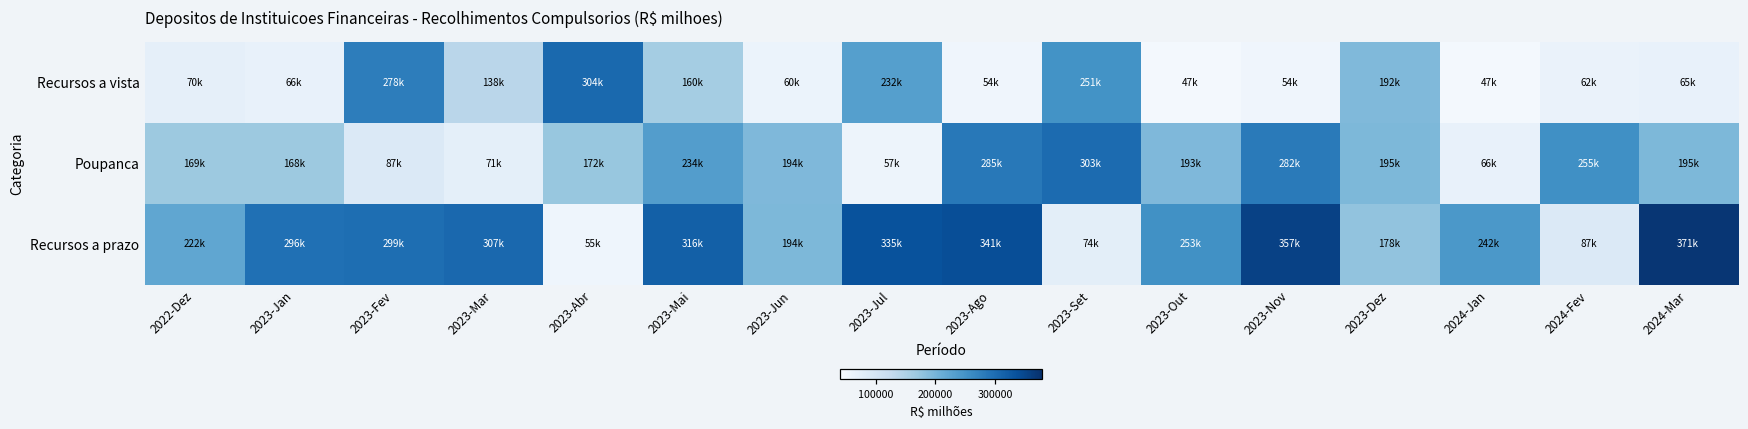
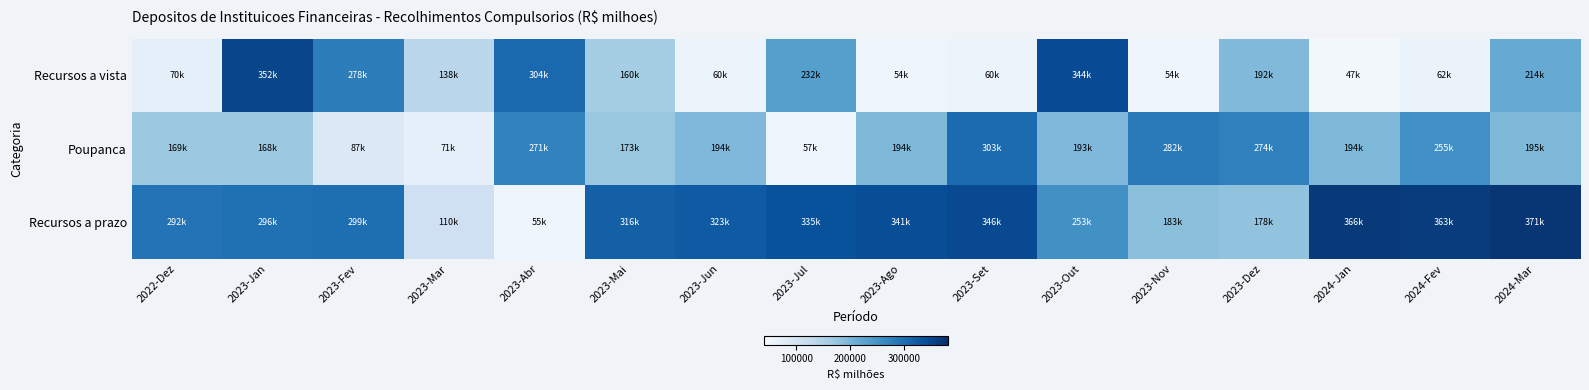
  {
    "Recursos a vista": {
      "2022-Dez": "70k",
-     "2023-Jan": "66k",
+     "2023-Jan": "352k",
      "2023-Fev": "278k",
      "2023-Mar": "138k",
      "2023-Abr": "304k",
      "2023-Mai": "160k",
      "2023-Jun": "60k",
      "2023-Jul": "232k",
      "2023-Ago": "54k",
-     "2023-Set": "251k",
-     "2023-Out": "47k",
+     "2023-Set": "60k",
+     "2023-Out": "344k",
      "2023-Nov": "54k",
      "2023-Dez": "192k",
      "2024-Jan": "47k",
      "2024-Fev": "62k",
-     "2024-Mar": "65k"
+     "2024-Mar": "214k"
    },
    "Poupanca": {
      "2022-Dez": "169k",
      "2023-Jan": "168k",
      "2023-Fev": "87k",
      "2023-Mar": "71k",
-     "2023-Abr": "172k",
-     "2023-Mai": "234k",
+     "2023-Abr": "271k",
+     "2023-Mai": "173k",
      "2023-Jun": "194k",
      "2023-Jul": "57k",
-     "2023-Ago": "285k",
+     "2023-Ago": "194k",
      "2023-Set": "303k",
      "2023-Out": "193k",
      "2023-Nov": "282k",
-     "2023-Dez": "195k",
-     "2024-Jan": "66k",
+     "2023-Dez": "274k",
+     "2024-Jan": "194k",
      "2024-Fev": "255k",
      "2024-Mar": "195k"
    },
    "Recursos a prazo": {
-     "2022-Dez": "222k",
+     "2022-Dez": "292k",
      "2023-Jan": "296k",
      "2023-Fev": "299k",
-     "2023-Mar": "307k",
+     "2023-Mar": "110k",
      "2023-Abr": "55k",
      "2023-Mai": "316k",
-     "2023-Jun": "194k",
+     "2023-Jun": "323k",
      "2023-Jul": "335k",
      "2023-Ago": "341k",
-     "2023-Set": "74k",
+     "2023-Set": "346k",
      "2023-Out": "253k",
-     "2023-Nov": "357k",
+     "2023-Nov": "183k",
      "2023-Dez": "178k",
-     "2024-Jan": "242k",
-     "2024-Fev": "87k",
+     "2024-Jan": "366k",
+     "2024-Fev": "363k",
      "2024-Mar": "371k"
    }
  }
